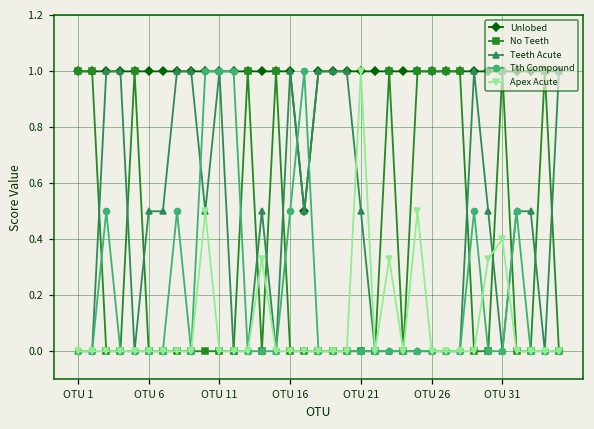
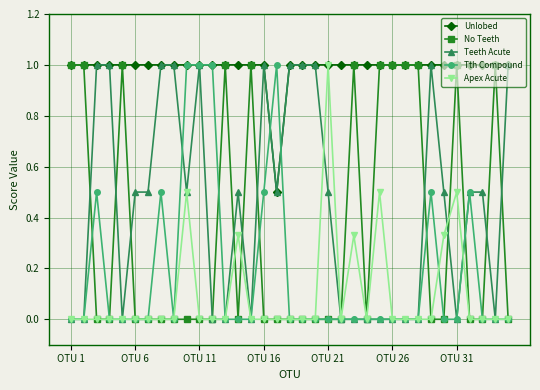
  {
    "Unlobed": {
      "OTU 6": 1.0
    },
    "Apex Acute": {
-     "OTU 31": 0.4
+     "OTU 31": 0.5
    }
  }
